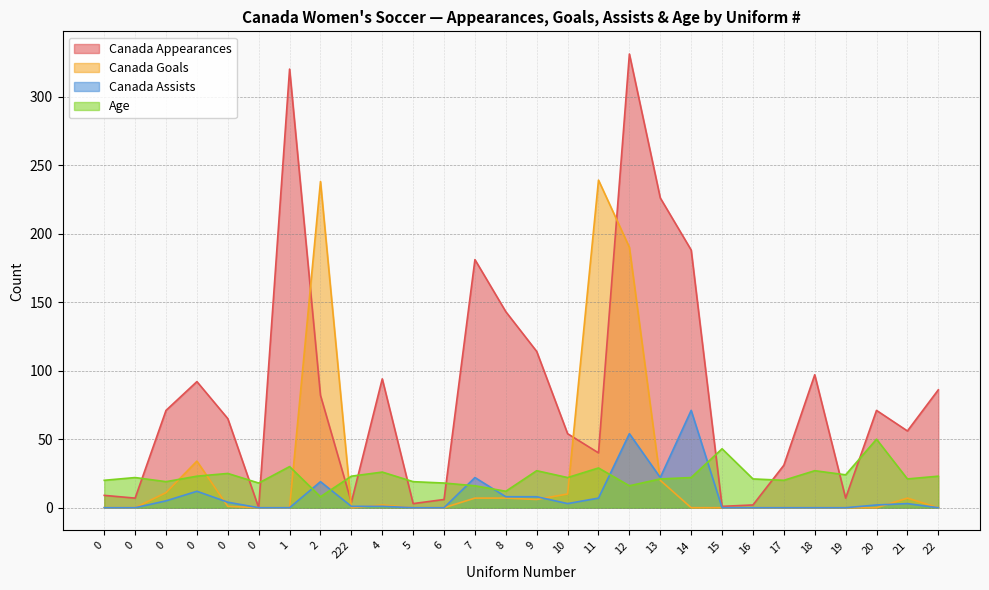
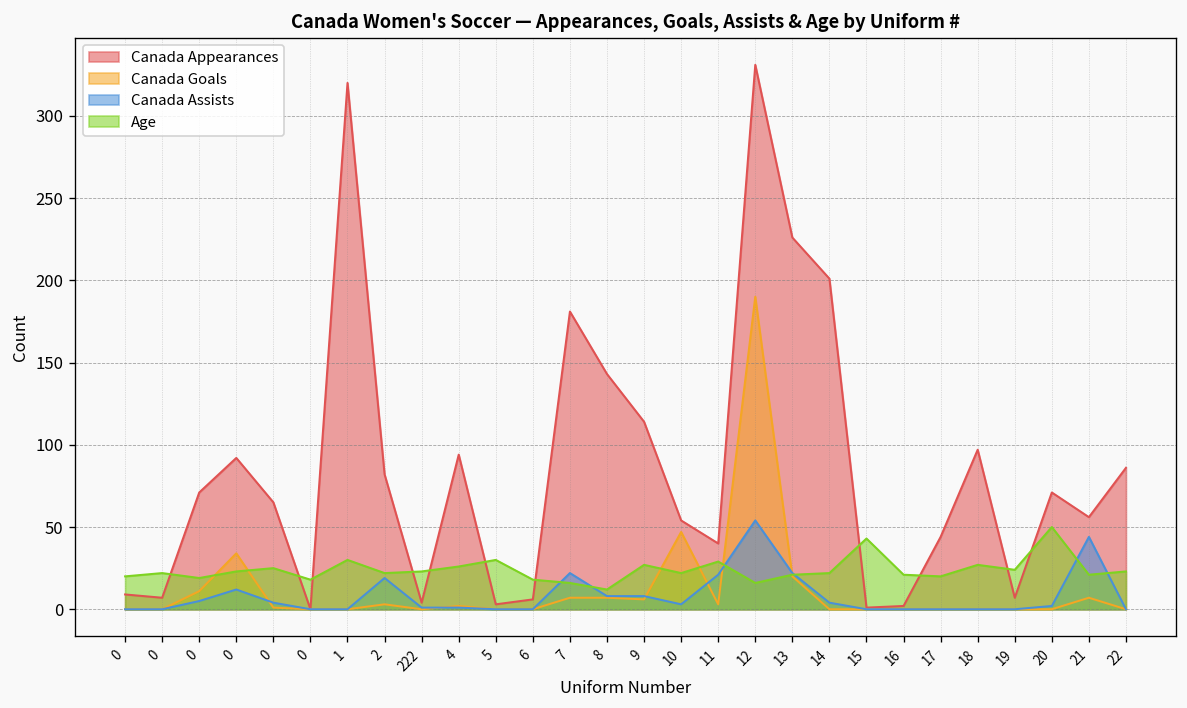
  {
    "Canada Appearances": {
      "1": 320,
      "2": 82,
      "222": 4,
      "4": 94,
      "5": 3,
      "6": 6,
      "7": 181,
      "8": 143,
      "9": 114,
      "10": 54,
      "11": 40,
      "12": 331,
      "13": 226,
-     "14": 188,
+     "14": 201,
      "16": 2,
-     "17": 31,
+     "17": 44,
      "18": 97,
      "19": 7,
      "20": 71,
      "21": 56,
      "22": 86
    },
    "Canada Goals": {
-     "2": 238,
+     "2": 3,
      "7": 7,
      "9": 6,
-     "10": 10,
-     "11": 239,
+     "10": 47,
+     "11": 3,
      "12": 190,
      "14": 0,
      "20": 0,
      "21": 7
    },
    "Canada Assists": {
      "2": 19,
      "7": 22,
      "9": 8,
      "10": 3,
-     "11": 7,
+     "11": 21,
      "12": 54,
-     "14": 71,
+     "14": 4,
      "20": 2,
-     "21": 3
+     "21": 44
    },
    "Age": {
      "1": 30,
-     "2": 8,
+     "2": 22,
      "222": 23,
      "4": 26,
-     "5": 19,
+     "5": 30,
      "6": 18,
      "7": 16,
      "8": 12,
      "9": 27,
      "10": 22,
      "11": 29,
      "12": 16,
      "14": 22,
      "15": 43,
      "16": 21,
      "17": 20,
      "18": 27,
      "19": 24,
      "20": 50,
      "21": 21,
      "22": 23
    }
  }
